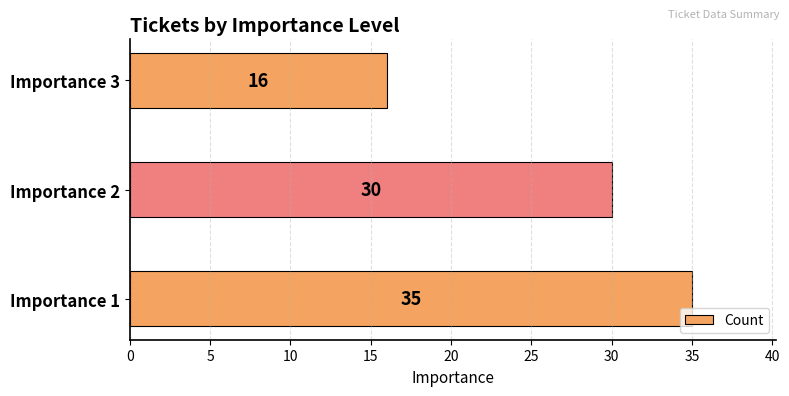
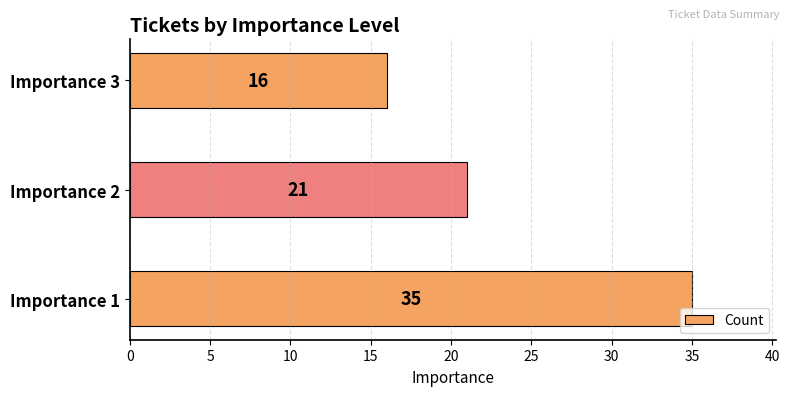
  {
    "Importance 3": 16,
-   "Importance 2": 30,
+   "Importance 2": 21,
    "Importance 1": 35
  }
